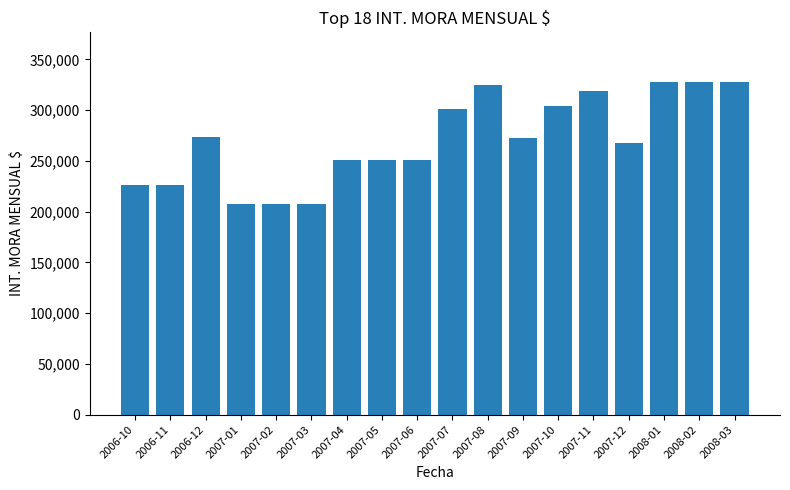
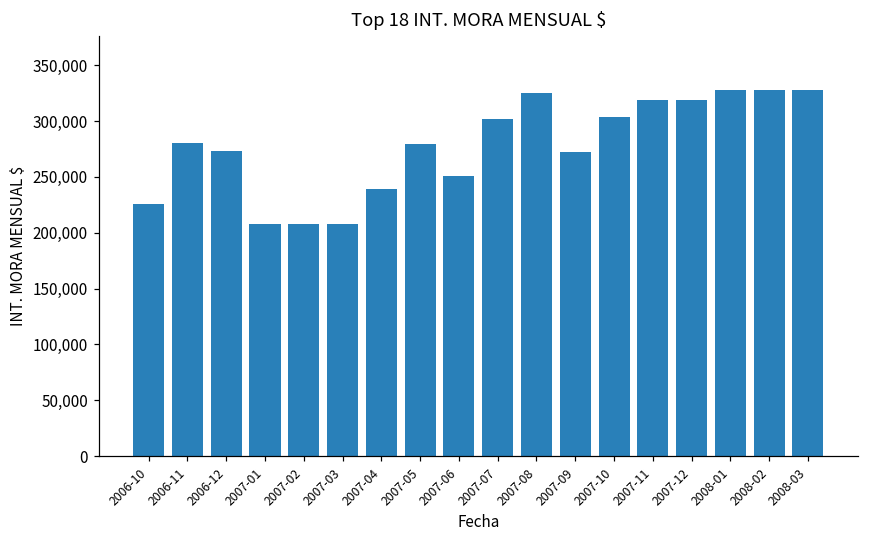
  {
    "2006-10": "226,000",
-   "2006-11": "226,000",
+   "2006-11": "281,000",
    "2006-12": "274,000",
    "2007-01": "207,000",
    "2007-02": "207,000",
    "2007-03": "207,000",
-   "2007-04": "251,000",
-   "2007-05": "251,000",
+   "2007-04": "239,000",
+   "2007-05": "279,000",
    "2007-06": "251,000",
    "2007-07": "301,000",
    "2007-08": "325,000",
    "2007-09": "272,000",
    "2007-10": "304,000",
    "2007-11": "319,000",
-   "2007-12": "267,000",
+   "2007-12": "319,000",
    "2008-01": "327,000",
    "2008-02": "327,000",
    "2008-03": "327,000"
  }
